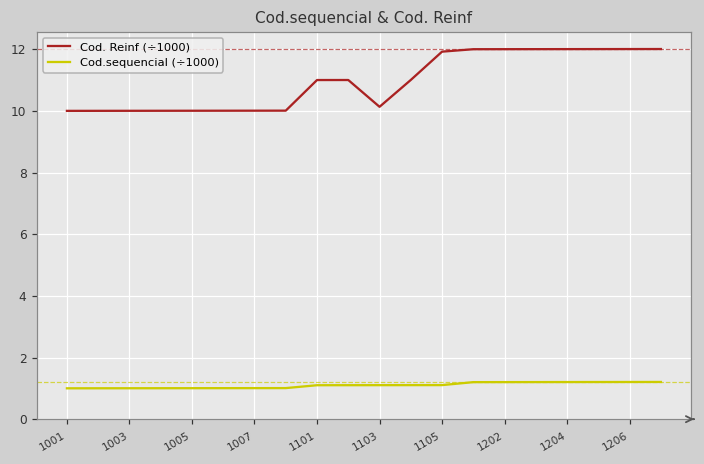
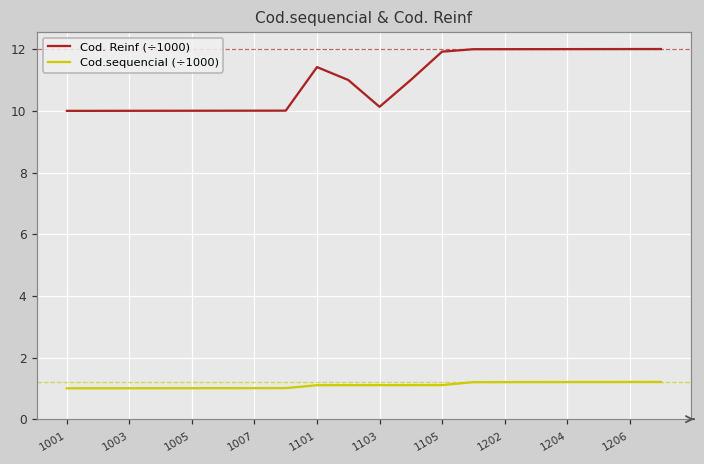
  {
    "Cod. Reinf (÷1000)": {
      "1001": 10.0,
      "1003": 10.0,
      "1005": 10.0,
      "1007": 10.0,
-     "1101": 11.0,
+     "1101": 11.4,
      "1103": 10.1,
      "1105": 11.9,
      "1202": 12.0,
      "1204": 12.0,
      "1206": 12.0
    },
    "Cod.sequencial (÷1000)": {
      "1001": 1.0,
      "1003": 1.0,
      "1005": 1.0,
      "1007": 1.0,
      "1101": 1.1,
      "1103": 1.1,
      "1105": 1.1,
      "1202": 1.2,
      "1204": 1.2,
      "1206": 1.2
    }
  }
